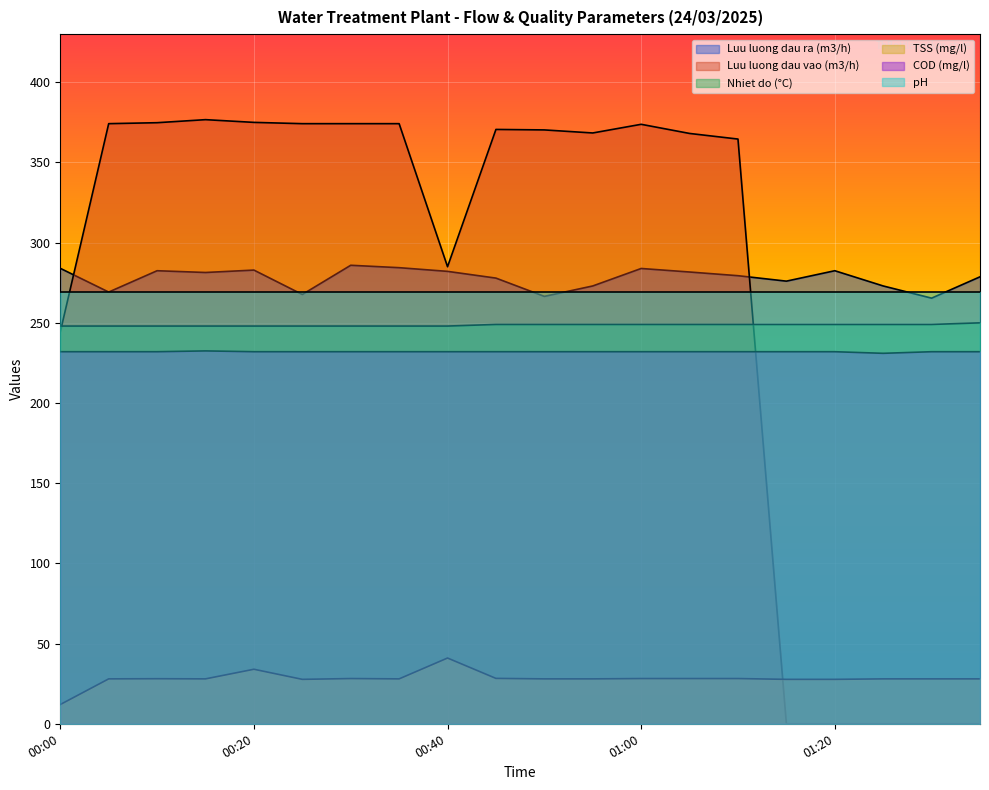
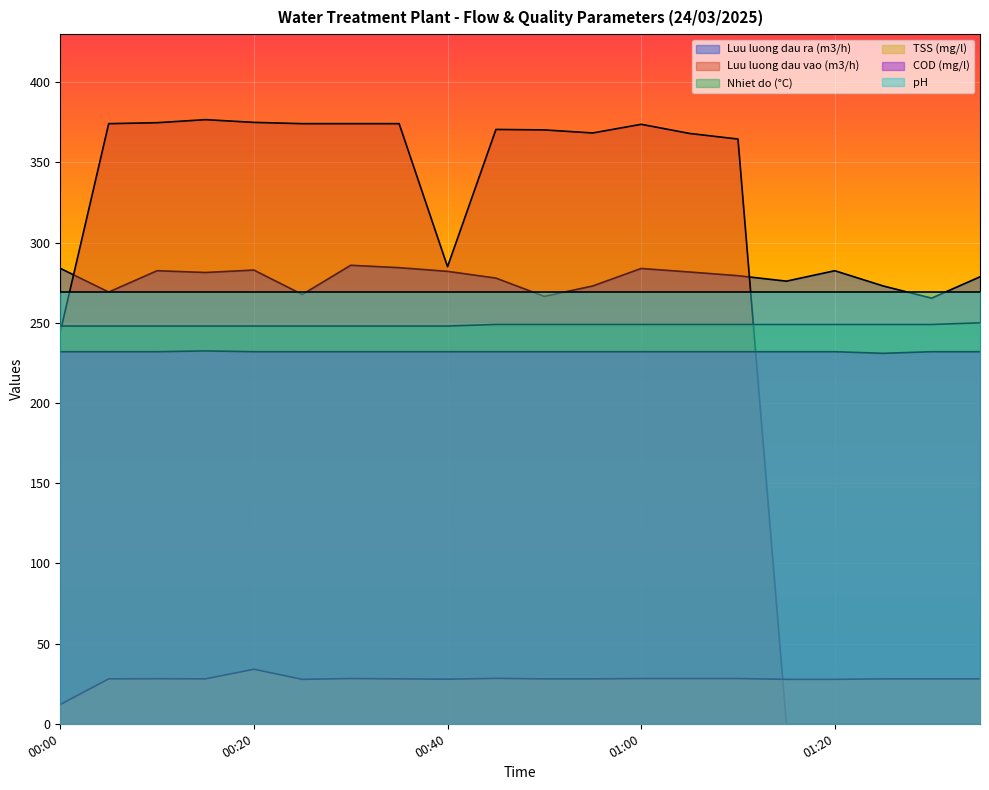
  {
    "Luu luong dau ra (m3/h)": {
      "00:00": 284,
      "00:20": 283,
      "00:40": 282,
      "01:00": 284,
      "01:20": 283
    },
    "Luu luong dau vao (m3/h)": {
      "00:00": 244,
      "00:20": 375,
      "00:40": 285,
      "01:00": 374,
      "01:20": 0
    },
    "Nhiet do (°C)": {
      "00:00": 248,
      "00:20": 248,
      "00:40": 248,
      "01:00": 249,
      "01:20": 249
    },
    "TSS (mg/l)": {
      "00:00": 12,
      "00:20": 34,
-     "00:40": 41,
+     "00:40": 28,
      "01:00": 28,
      "01:20": 28
    },
    "COD (mg/l)": {
      "00:00": 232,
      "00:20": 232,
      "00:40": 232,
      "01:00": 232,
      "01:20": 232
    },
    "pH": {
      "00:00": 270,
      "00:20": 270,
      "00:40": 270,
      "01:00": 270,
      "01:20": 270
    }
  }
